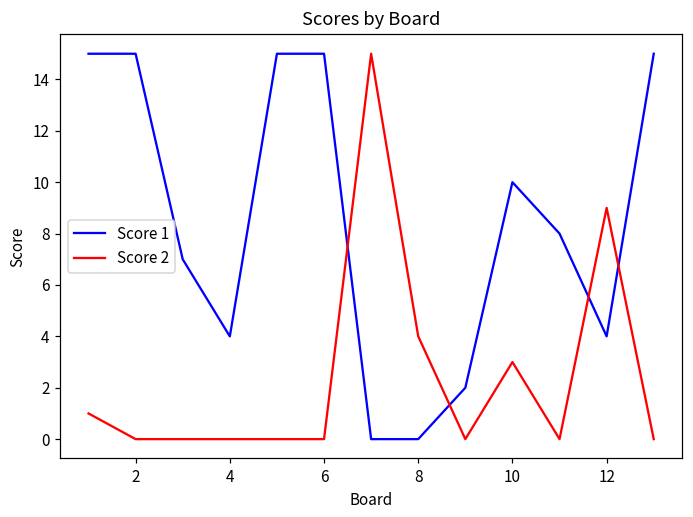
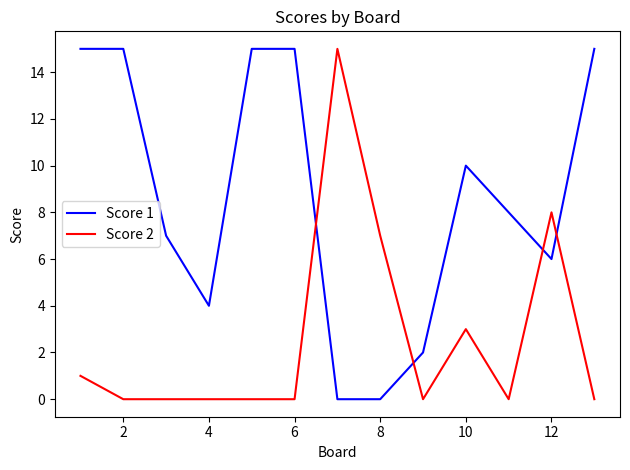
  {
    "Score 1": {
      "2": 15,
      "4": 4,
      "6": 15,
      "8": 0,
      "10": 10,
-     "12": 4
+     "12": 6
    },
    "Score 2": {
      "2": 0,
      "4": 0,
      "6": 0,
-     "8": 4,
+     "8": 7,
      "10": 3,
-     "12": 9
+     "12": 8
    }
  }
